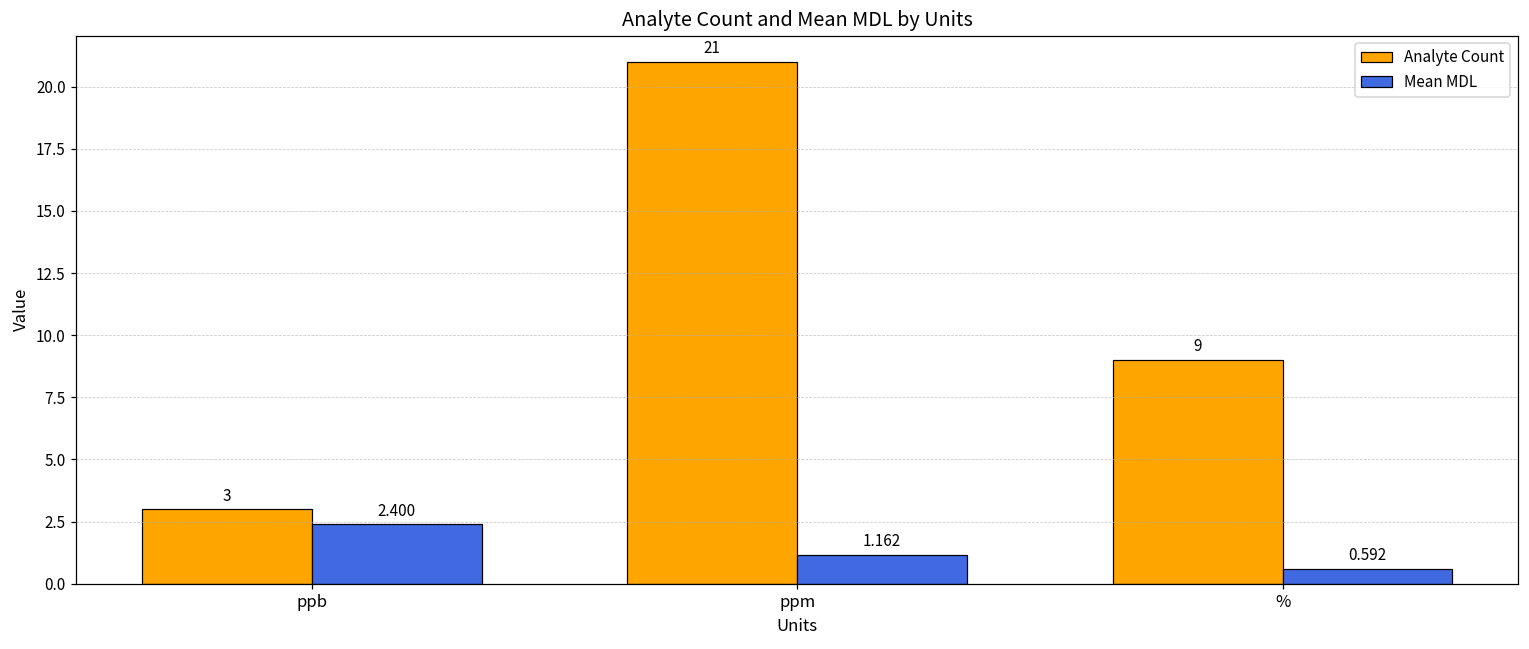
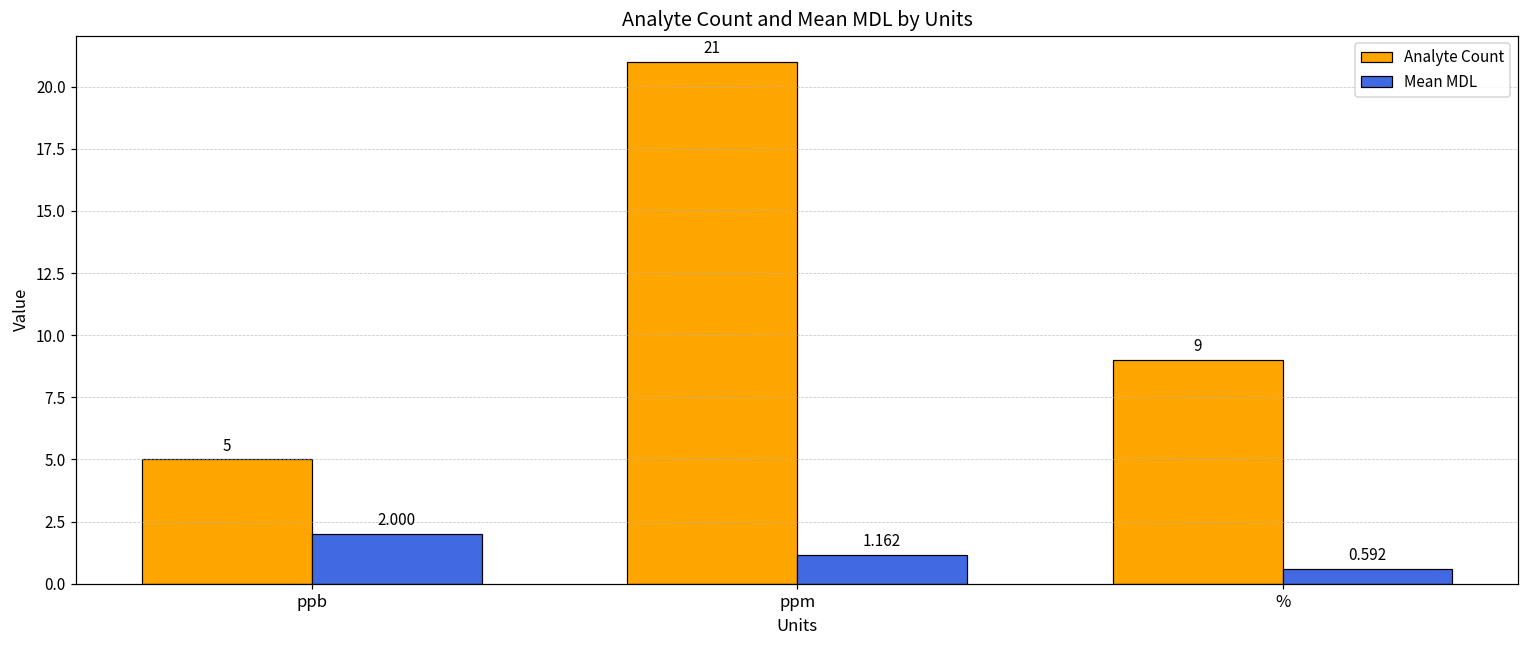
  {
    "Analyte Count": {
-     "ppb": 3,
+     "ppb": 5,
      "ppm": 21,
      "%": 9
    },
    "Mean MDL": {
-     "ppb": 2.400,
+     "ppb": 2.000,
      "ppm": 1.162,
      "%": 0.592
    }
  }
